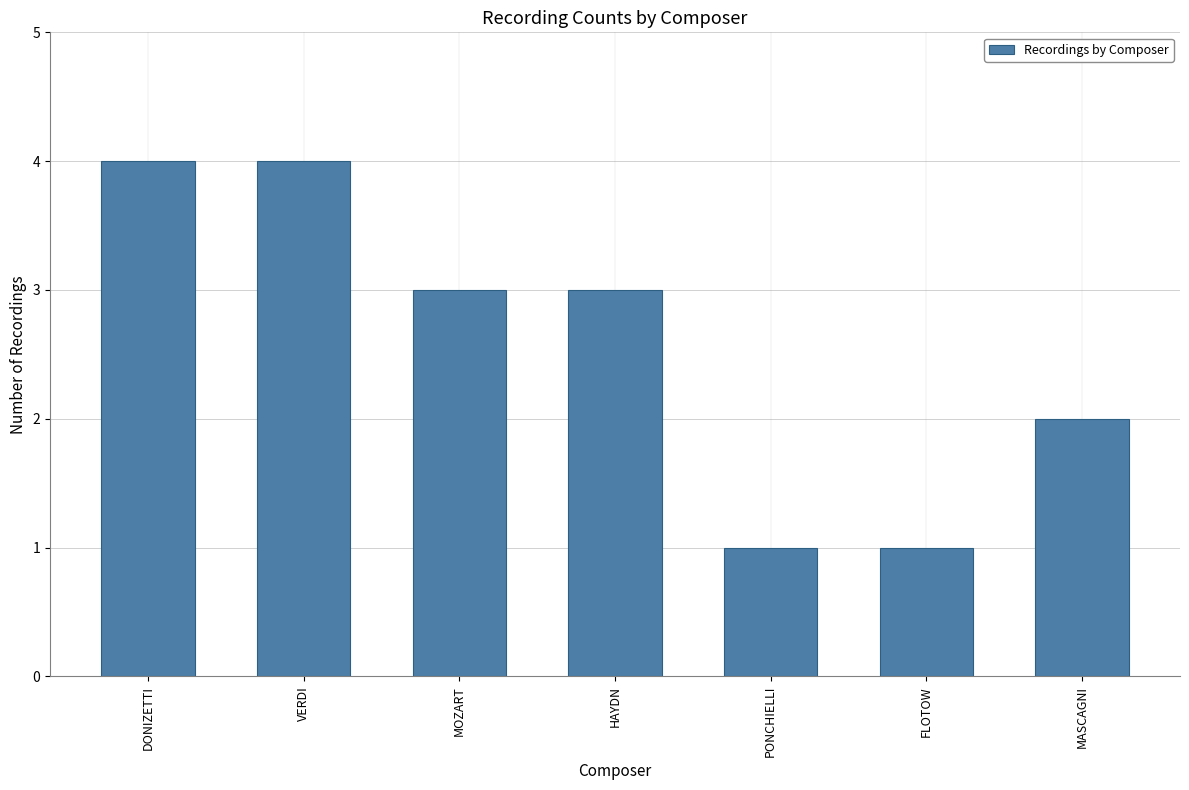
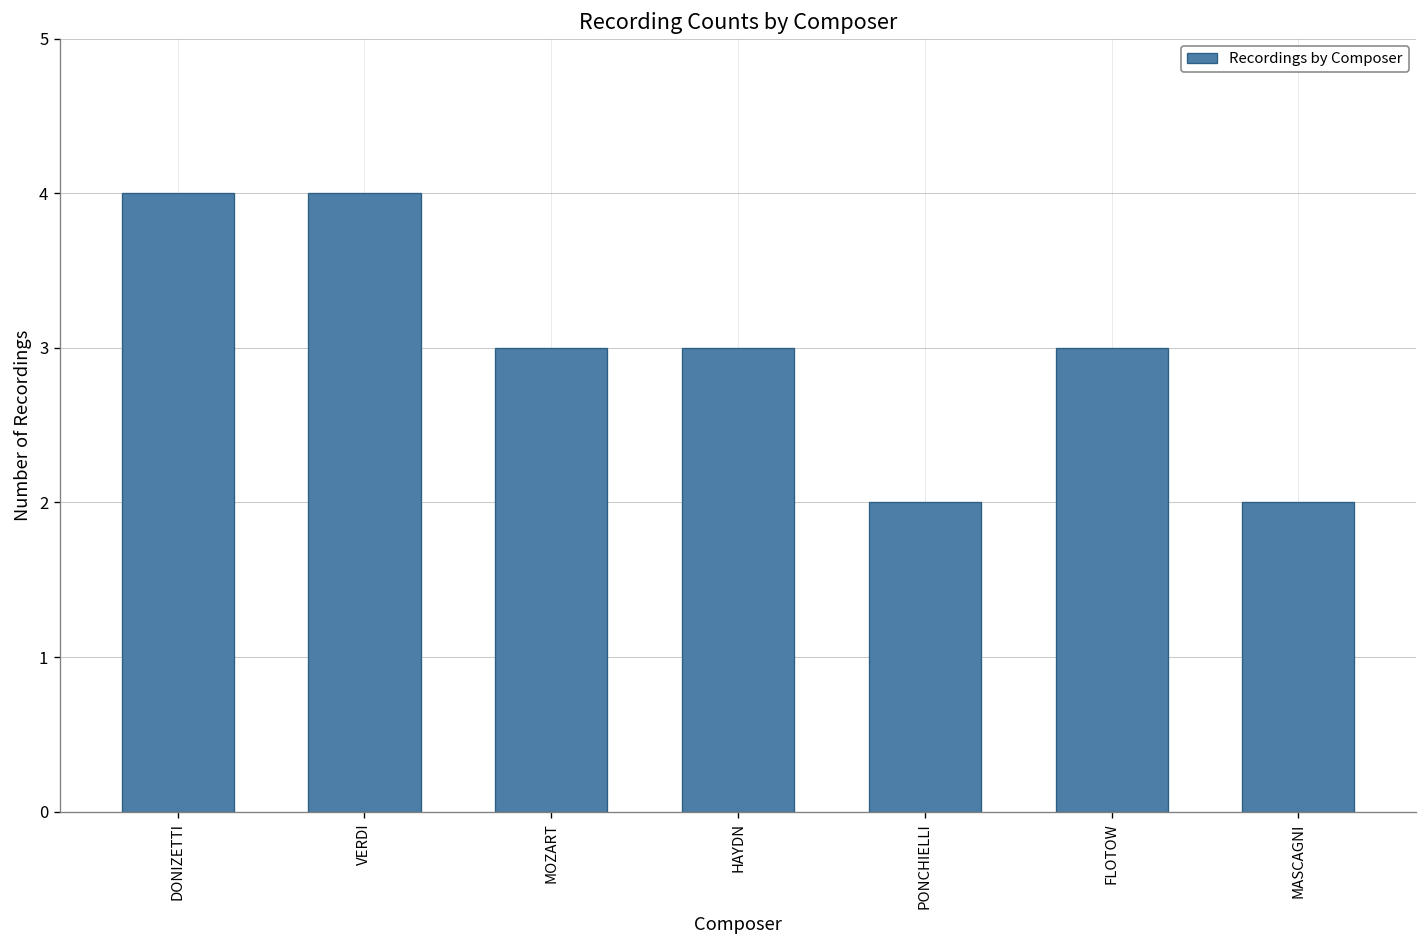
  {
    "DONIZETTI": 4,
    "VERDI": 4,
    "MOZART": 3,
    "HAYDN": 3,
-   "PONCHIELLI": 1,
-   "FLOTOW": 1,
+   "PONCHIELLI": 2,
+   "FLOTOW": 3,
    "MASCAGNI": 2
  }
